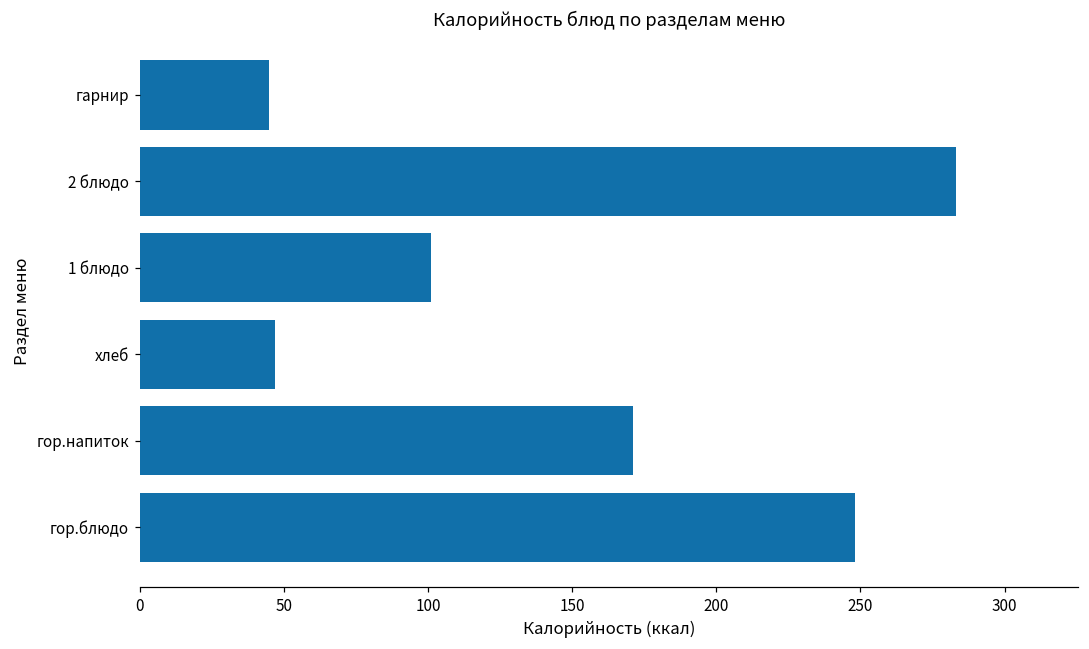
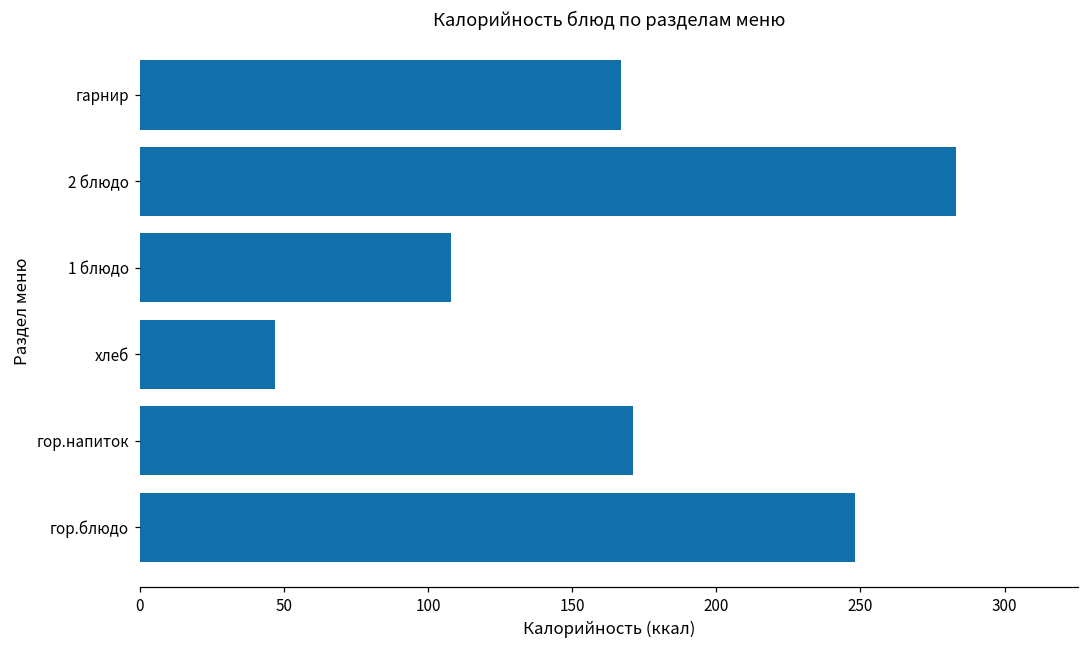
  {
-   "гарнир": 45,
+   "гарнир": 167,
    "2 блюдо": 283,
-   "1 блюдо": 101,
+   "1 блюдо": 108,
    "хлеб": 47,
    "гор.напиток": 171,
    "гор.блюдо": 248
  }
